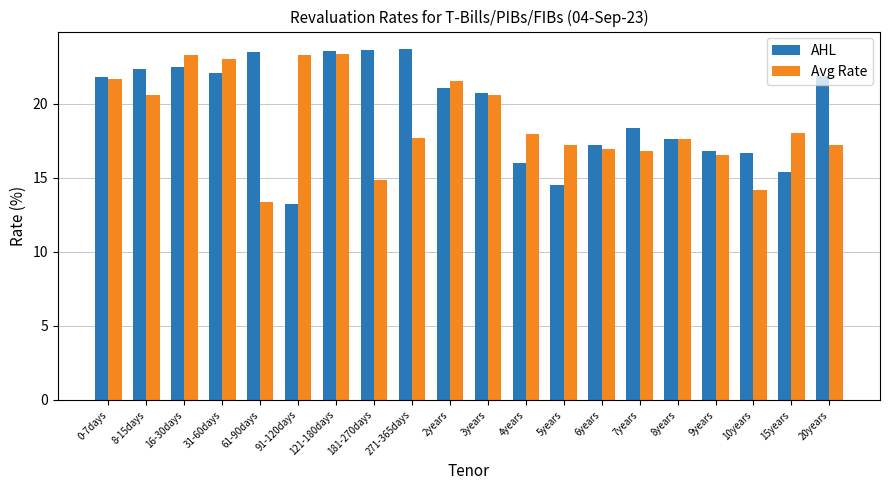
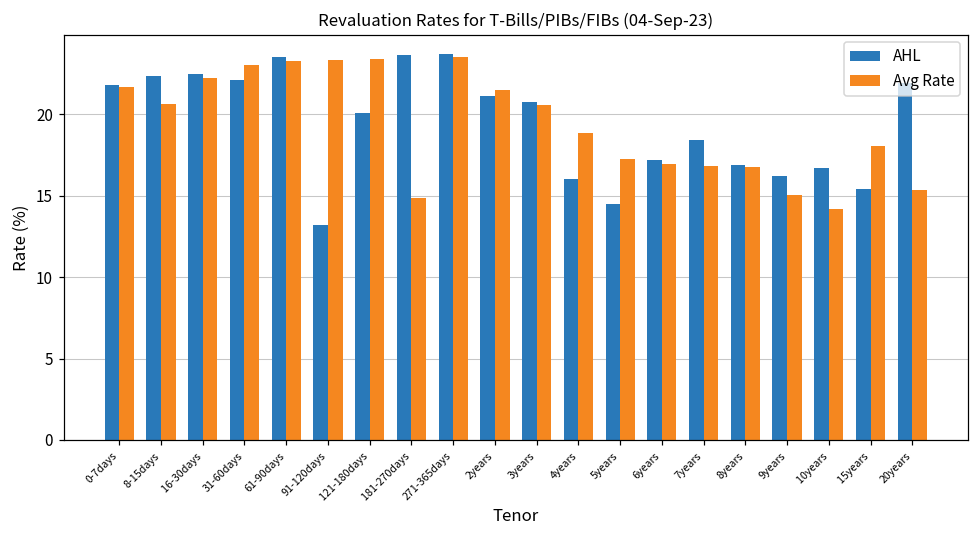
  {
    "AHL": {
      "0-7days": 21.8,
      "8-15days": 22.4,
      "16-30days": 22.5,
      "31-60days": 22.1,
      "61-90days": 23.5,
      "91-120days": 13.2,
-     "121-180days": 23.6,
+     "121-180days": 20.1,
      "181-270days": 23.7,
      "271-365days": 23.7,
      "2years": 21.1,
      "3years": 20.8,
      "4years": 16.0,
      "5years": 14.5,
      "6years": 17.2,
      "7years": 18.4,
-     "8years": 17.6,
-     "9years": 16.8,
+     "8years": 16.9,
+     "9years": 16.2,
      "10years": 16.7,
      "15years": 15.4
    },
    "Avg Rate": {
      "0-7days": 21.7,
      "8-15days": 20.6,
-     "16-30days": 23.3,
+     "16-30days": 22.2,
      "31-60days": 23.0,
-     "61-90days": 13.4,
+     "61-90days": 23.3,
      "91-120days": 23.3,
      "121-180days": 23.4,
      "181-270days": 14.9,
-     "271-365days": 17.7,
+     "271-365days": 23.5,
      "2years": 21.5,
      "3years": 20.6,
-     "4years": 18.0,
+     "4years": 18.9,
      "5years": 17.3,
      "6years": 17.0,
      "7years": 16.9,
-     "8years": 17.6,
-     "9years": 16.5,
+     "8years": 16.8,
+     "9years": 15.0,
      "10years": 14.2,
      "15years": 18.1,
-     "20years": 17.2
+     "20years": 15.4
    }
  }
